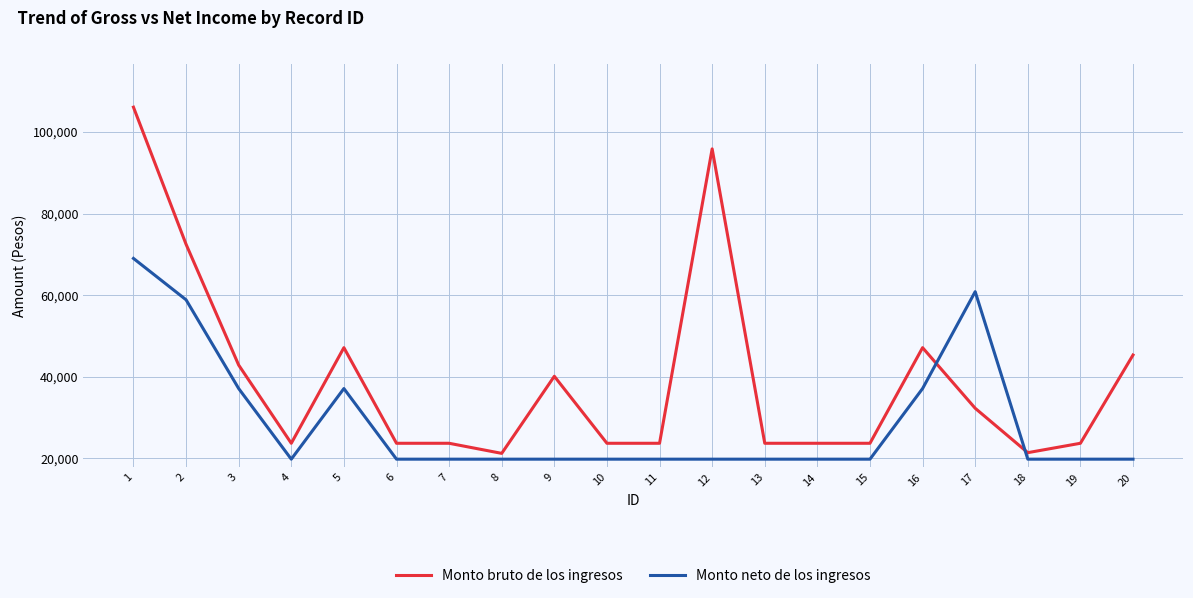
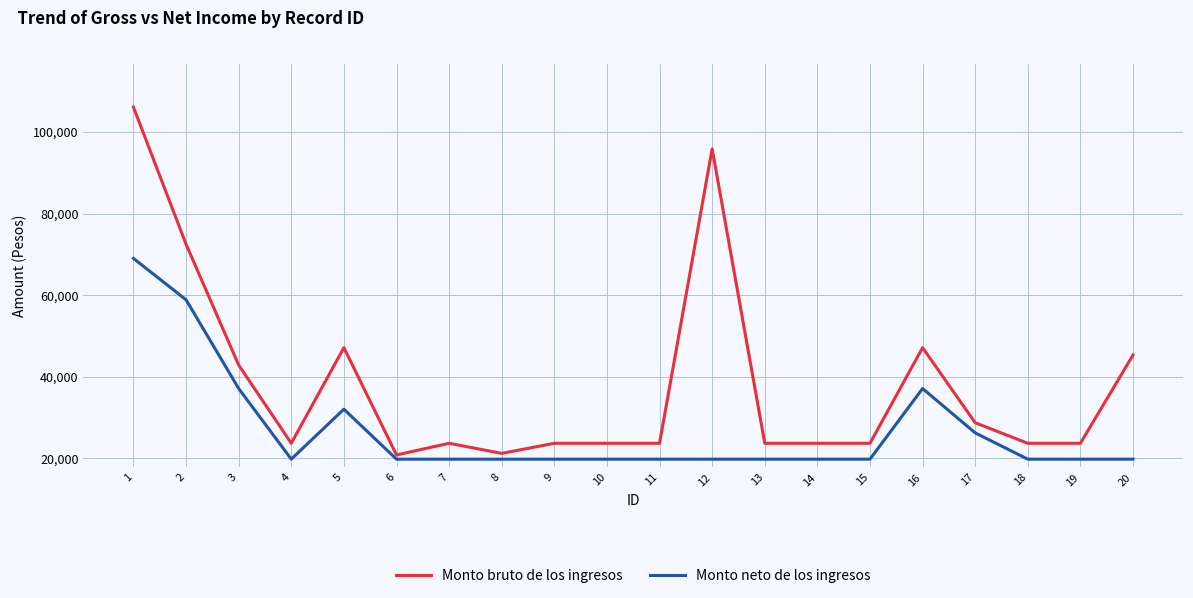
  {
    "Monto bruto de los ingresos": {
      "1": "106,000",
      "2": "72,000",
      "3": "43,000",
      "4": "24,000",
      "5": "47,000",
-     "6": "24,000",
+     "6": "21,000",
      "7": "24,000",
      "8": "21,000",
-     "9": "40,000",
+     "9": "24,000",
      "10": "24,000",
      "11": "24,000",
      "12": "96,000",
      "13": "24,000",
      "14": "24,000",
      "15": "24,000",
      "16": "47,000",
-     "17": "32,000",
-     "18": "21,000",
+     "17": "29,000",
+     "18": "24,000",
      "19": "24,000",
      "20": "45,000"
    },
    "Monto neto de los ingresos": {
      "1": "69,000",
      "2": "59,000",
      "3": "37,000",
      "4": "20,000",
-     "5": "37,000",
+     "5": "32,000",
      "6": "20,000",
      "7": "20,000",
      "8": "20,000",
      "9": "20,000",
      "10": "20,000",
      "11": "20,000",
      "12": "20,000",
      "13": "20,000",
      "14": "20,000",
      "15": "20,000",
      "16": "37,000",
-     "17": "61,000",
+     "17": "26,000",
      "18": "20,000",
      "19": "20,000",
      "20": "20,000"
    }
  }
